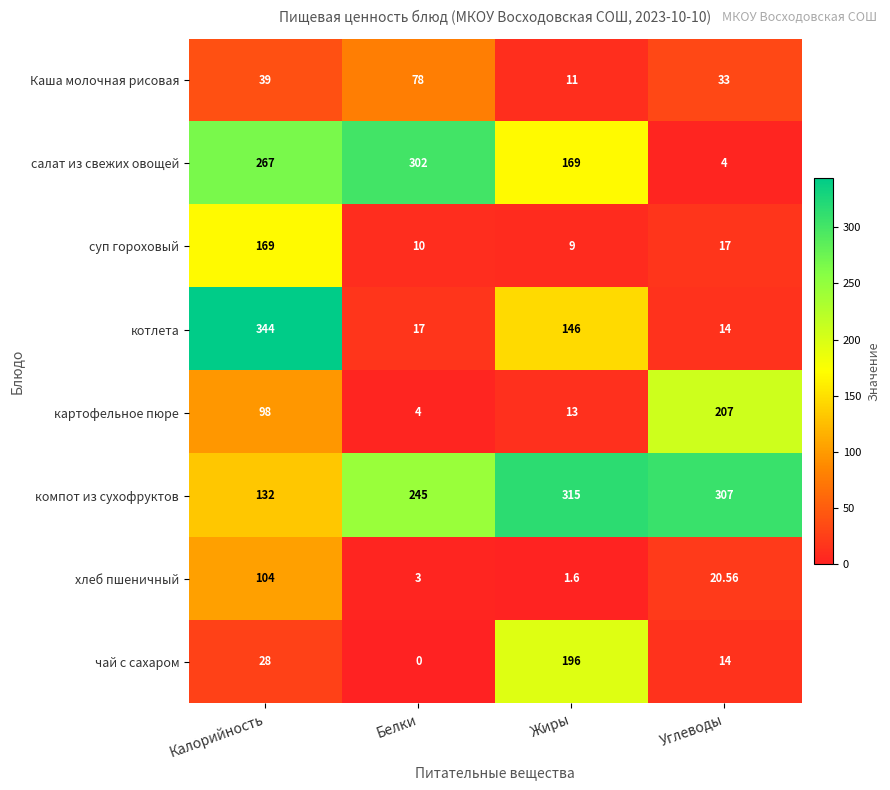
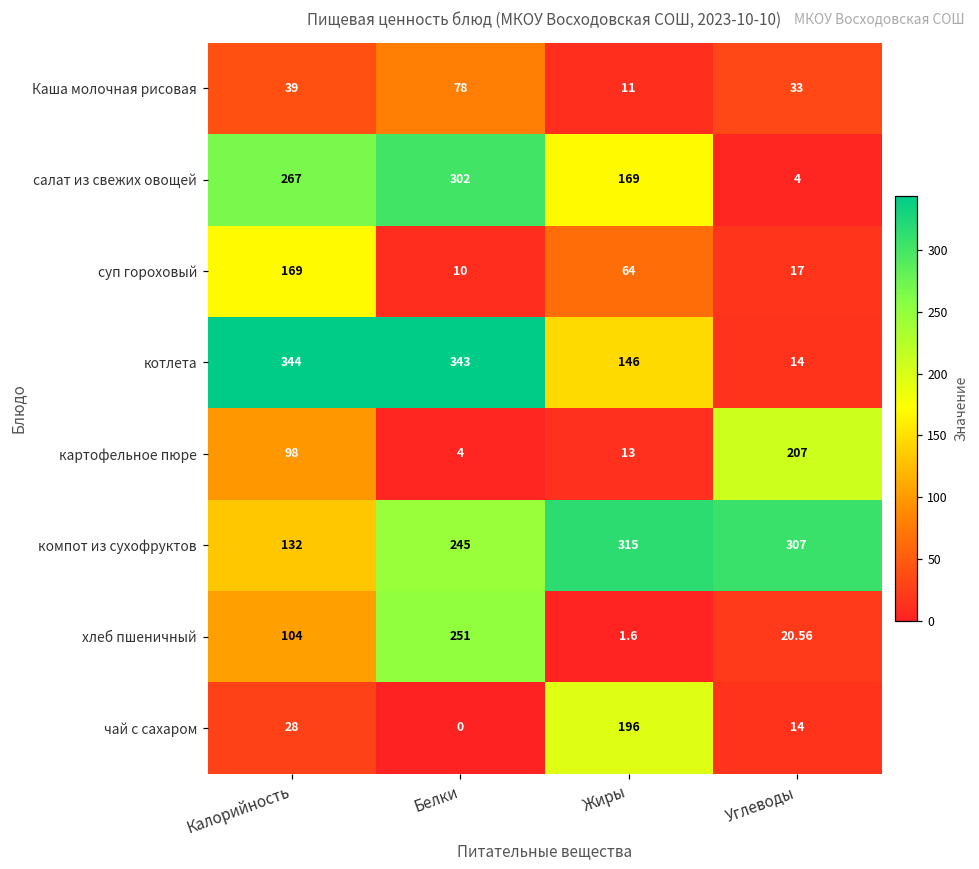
  {
    "Каша молочная рисовая": {
      "Калорийность": 39,
      "Белки": 78,
      "Жиры": 11,
      "Углеводы": 33
    },
    "салат из свежих овощей": {
      "Калорийность": 267,
      "Белки": 302,
      "Жиры": 169,
      "Углеводы": 4
    },
    "суп гороховый": {
      "Калорийность": 169,
      "Белки": 10,
-     "Жиры": 9,
+     "Жиры": 64,
      "Углеводы": 17
    },
    "котлета": {
      "Калорийность": 344,
-     "Белки": 17,
+     "Белки": 343,
      "Жиры": 146,
      "Углеводы": 14
    },
    "картофельное пюре": {
      "Калорийность": 98,
      "Белки": 4,
      "Жиры": 13,
      "Углеводы": 207
    },
    "компот из сухофруктов": {
      "Калорийность": 132,
      "Белки": 245,
      "Жиры": 315,
      "Углеводы": 307
    },
    "хлеб пшеничный": {
      "Калорийность": 104,
-     "Белки": 3,
+     "Белки": 251,
      "Жиры": 1.6,
      "Углеводы": 20.56
    },
    "чай с сахаром": {
      "Калорийность": 28,
      "Белки": 0,
      "Жиры": 196,
      "Углеводы": 14
    }
  }
